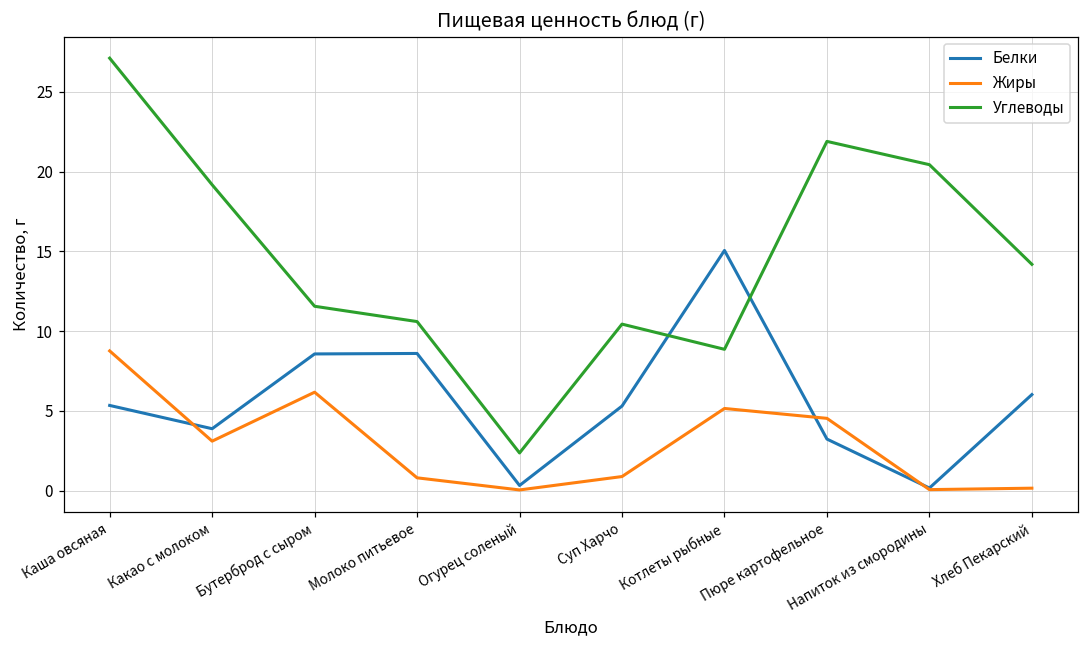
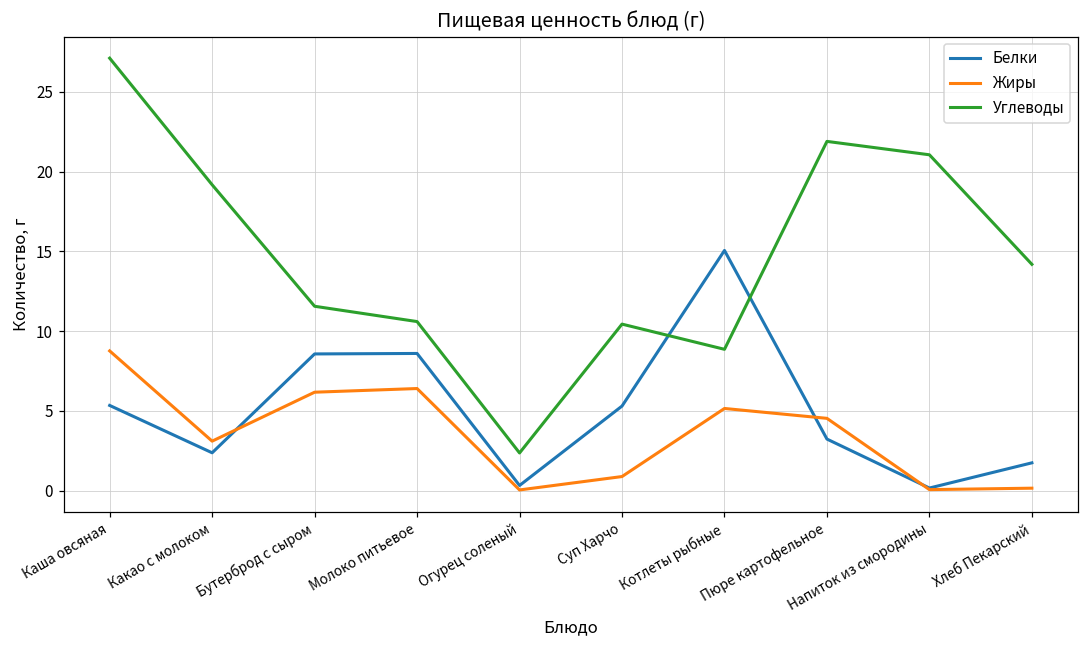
  {
    "Белки": {
      "Каша овсяная": 5.3,
-     "Какао с молоком": 3.9,
+     "Какао с молоком": 2.4,
      "Бутерброд с сыром": 8.6,
      "Молоко питьевое": 8.6,
      "Огурец соленый": 0.3,
      "Суп Харчо": 5.3,
      "Котлеты рыбные": 15.1,
      "Пюре картофельное": 3.2,
-     "Хлеб Пекарский": 6.0
+     "Хлеб Пекарский": 1.7
    },
    "Жиры": {
      "Каша овсяная": 8.8,
      "Какао с молоком": 3.1,
      "Бутерброд с сыром": 6.2,
-     "Молоко питьевое": 0.8,
+     "Молоко питьевое": 6.4,
      "Огурец соленый": 0.0,
      "Суп Харчо": 0.9,
      "Котлеты рыбные": 5.2,
      "Пюре картофельное": 4.5,
      "Хлеб Пекарский": 0.2
    },
    "Углеводы": {
      "Каша овсяная": 27.1,
      "Какао с молоком": 19.2,
      "Бутерброд с сыром": 11.6,
      "Молоко питьевое": 10.6,
      "Огурец соленый": 2.4,
      "Суп Харчо": 10.4,
      "Котлеты рыбные": 8.9,
      "Пюре картофельное": 21.9,
-     "Напиток из смородины": 20.4,
+     "Напиток из смородины": 21.1,
      "Хлеб Пекарский": 14.2
    }
  }
